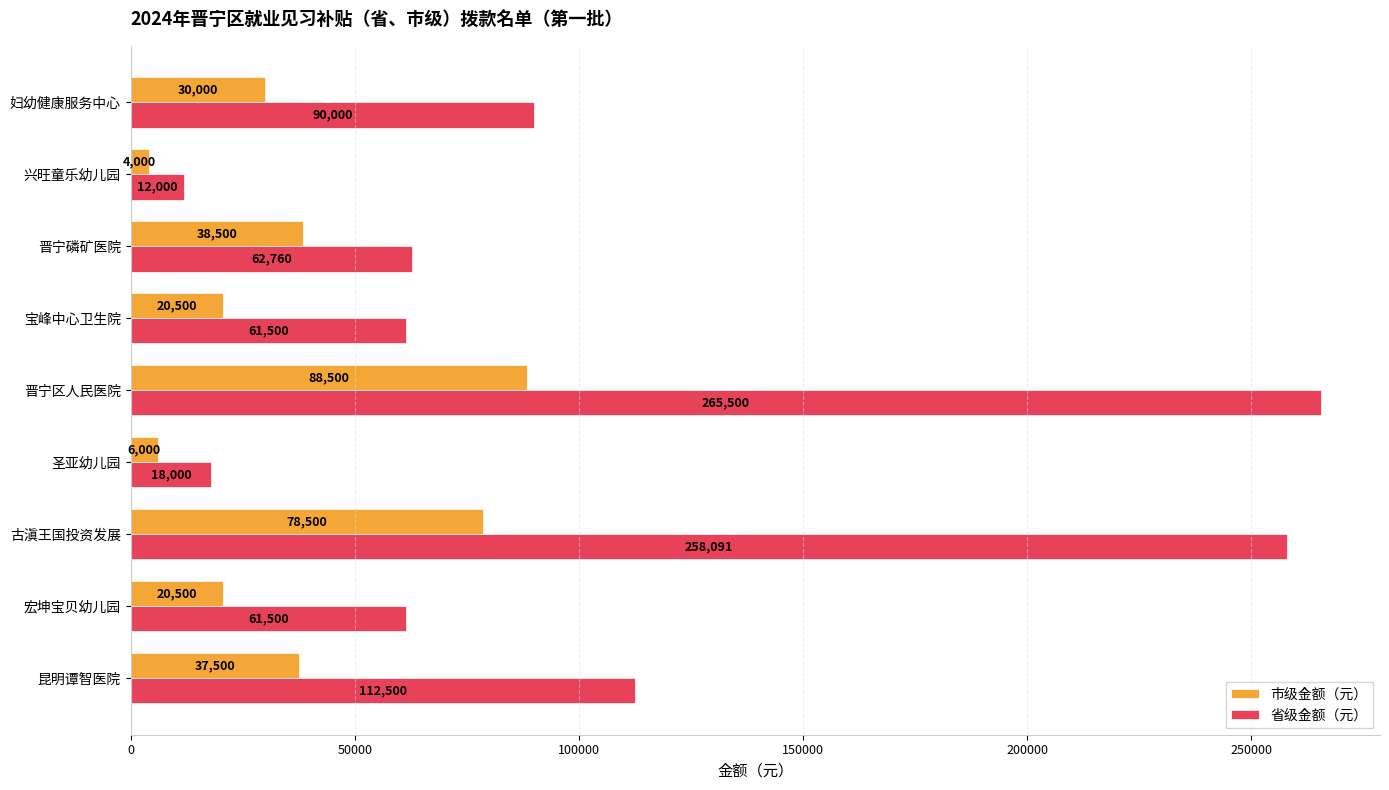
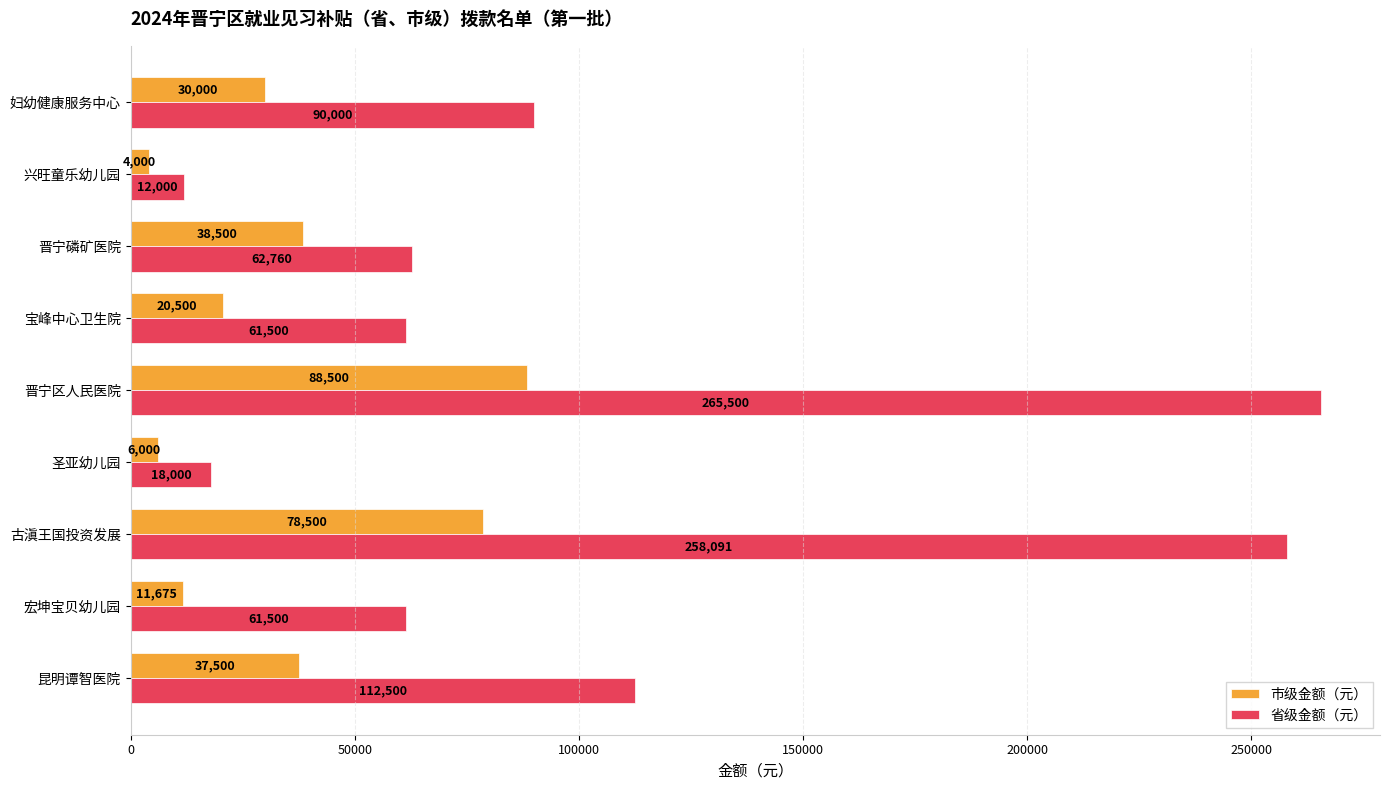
  {
    "市级金额（元）": {
      "妇幼健康服务中心": "30,000",
      "兴旺童乐幼儿园": "4,000",
      "晋宁磷矿医院": "38,500",
      "宝峰中心卫生院": "20,500",
      "晋宁区人民医院": "88,500",
      "圣亚幼儿园": "6,000",
      "古滇王国投资发展": "78,500",
-     "宏坤宝贝幼儿园": "20,500",
+     "宏坤宝贝幼儿园": "11,675",
      "昆明谭智医院": "37,500"
    },
    "省级金额（元）": {
      "妇幼健康服务中心": "90,000",
      "兴旺童乐幼儿园": "12,000",
      "晋宁磷矿医院": "62,760",
      "宝峰中心卫生院": "61,500",
      "晋宁区人民医院": "265,500",
      "圣亚幼儿园": "18,000",
      "古滇王国投资发展": "258,091",
      "宏坤宝贝幼儿园": "61,500",
      "昆明谭智医院": "112,500"
    }
  }
